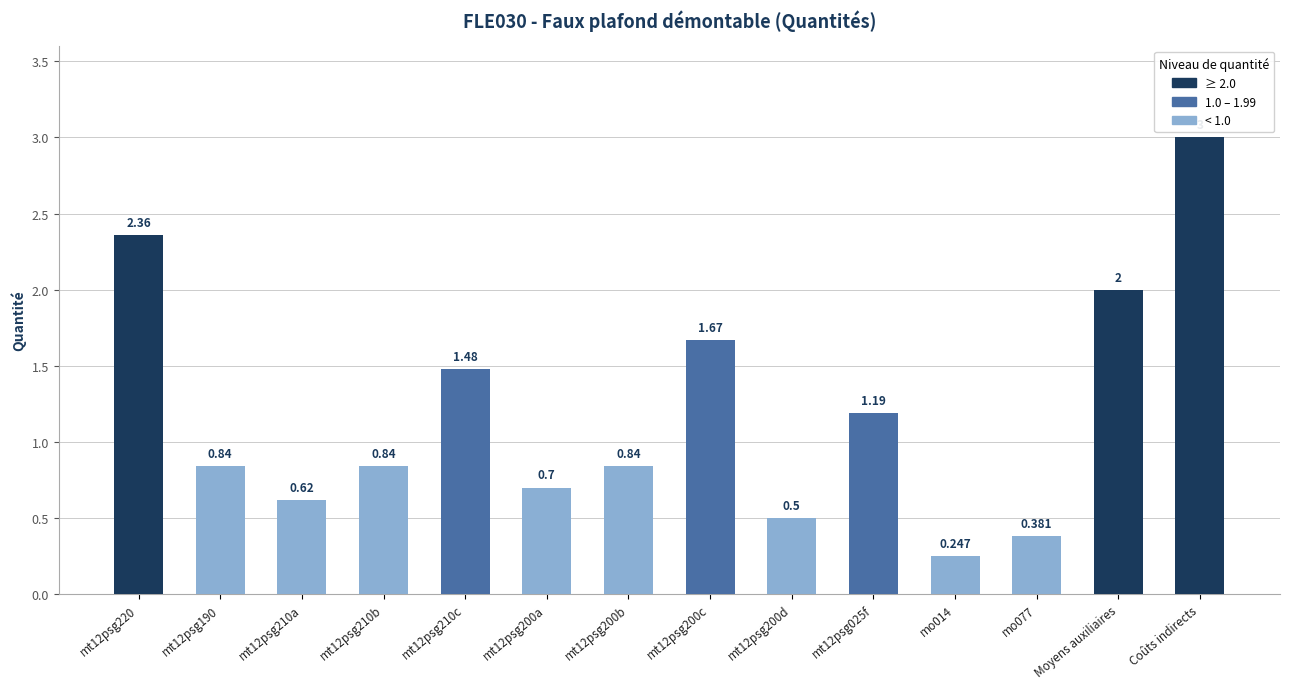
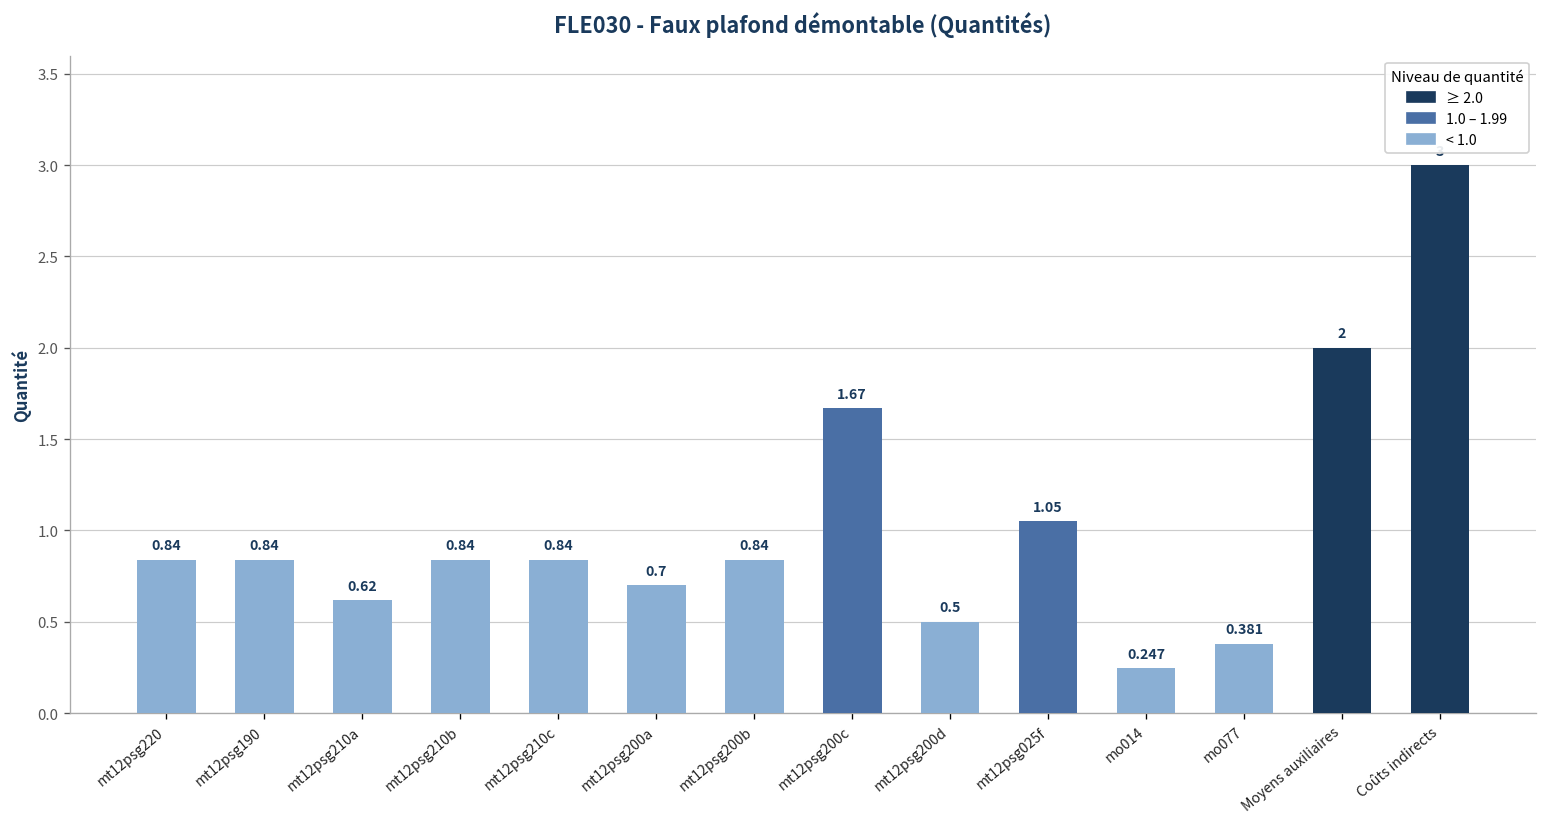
  {
-   "mt12psg220": 2.36,
+   "mt12psg220": 0.84,
    "mt12psg190": 0.84,
    "mt12psg210a": 0.62,
    "mt12psg210b": 0.84,
-   "mt12psg210c": 1.48,
+   "mt12psg210c": 0.84,
    "mt12psg200a": 0.7,
    "mt12psg200b": 0.84,
    "mt12psg200c": 1.67,
    "mt12psg200d": 0.5,
-   "mt12psg025f": 1.19,
+   "mt12psg025f": 1.05,
    "mo014": 0.247,
    "mo077": 0.381,
    "Moyens auxiliaires": 2
  }
